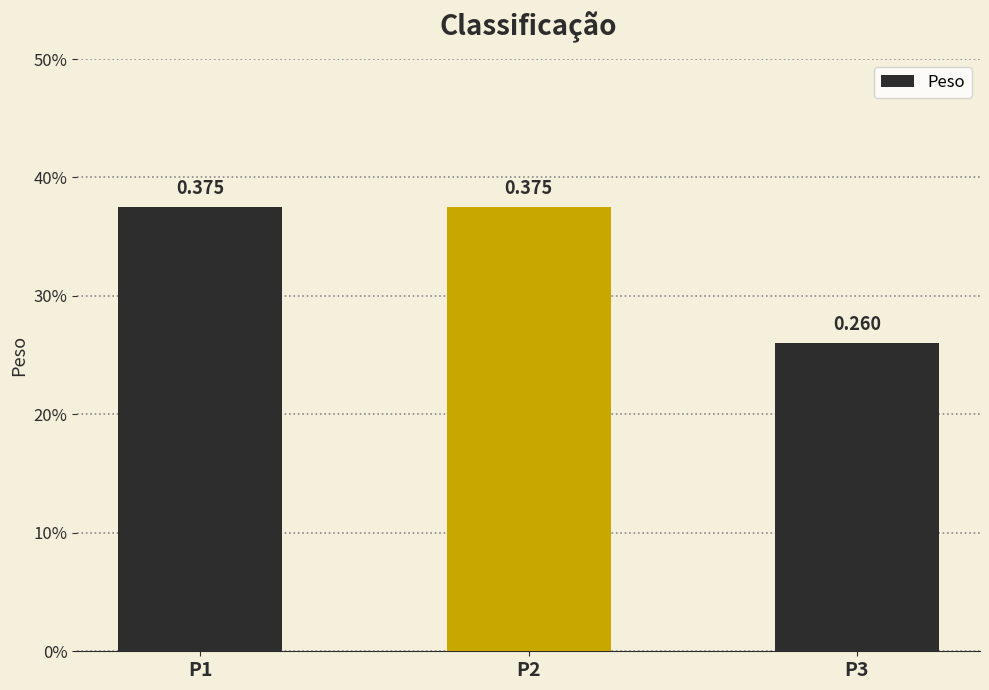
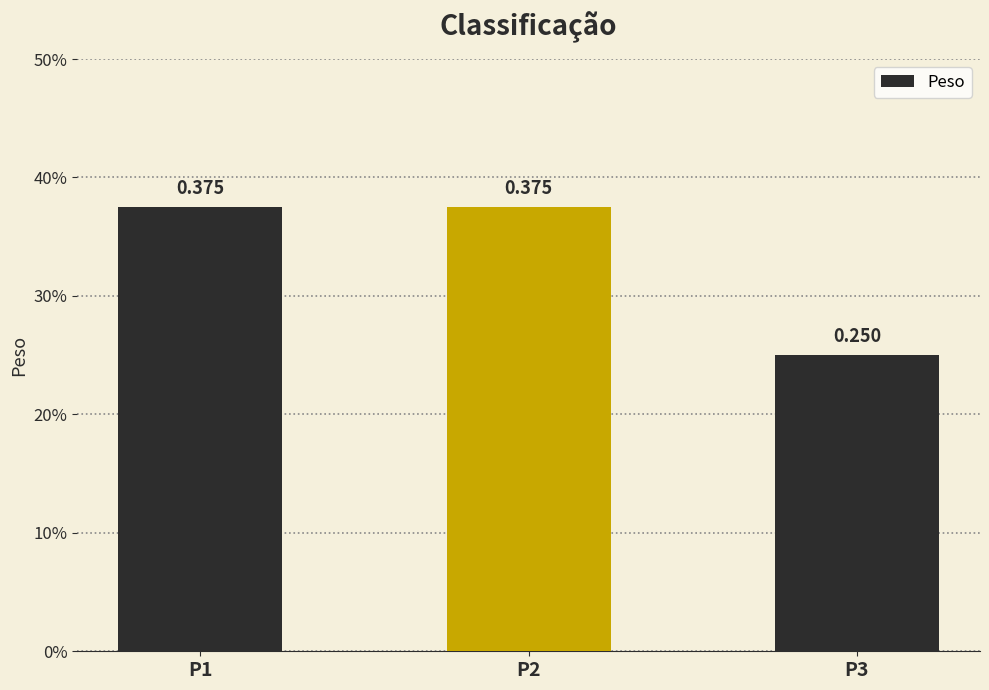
  {
    "P1": 0.375,
    "P2": 0.375,
-   "P3": 0.260
+   "P3": 0.250
  }
